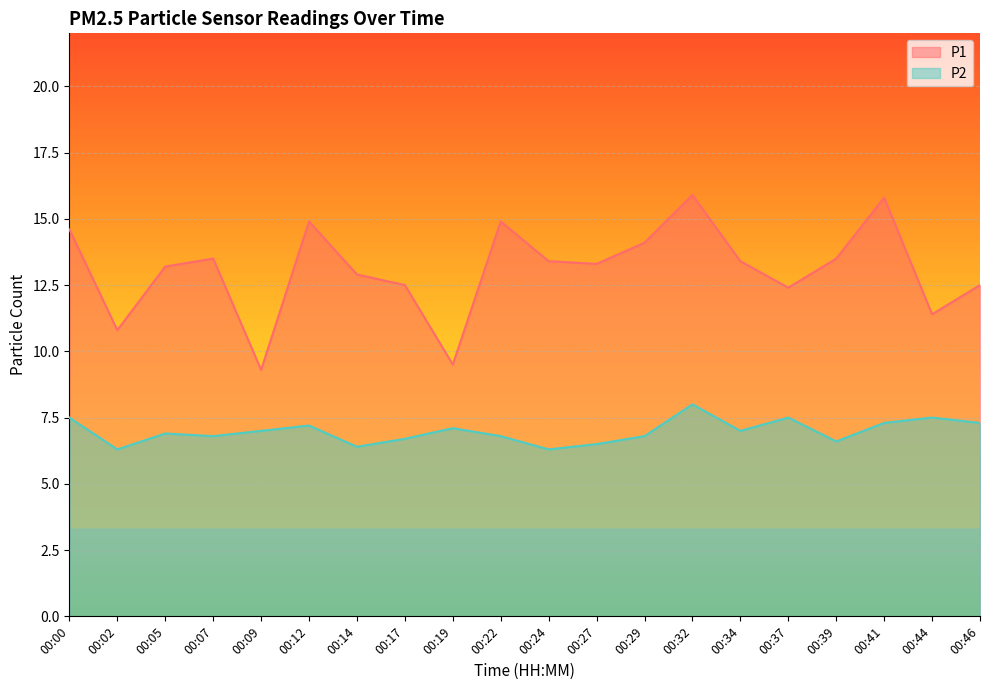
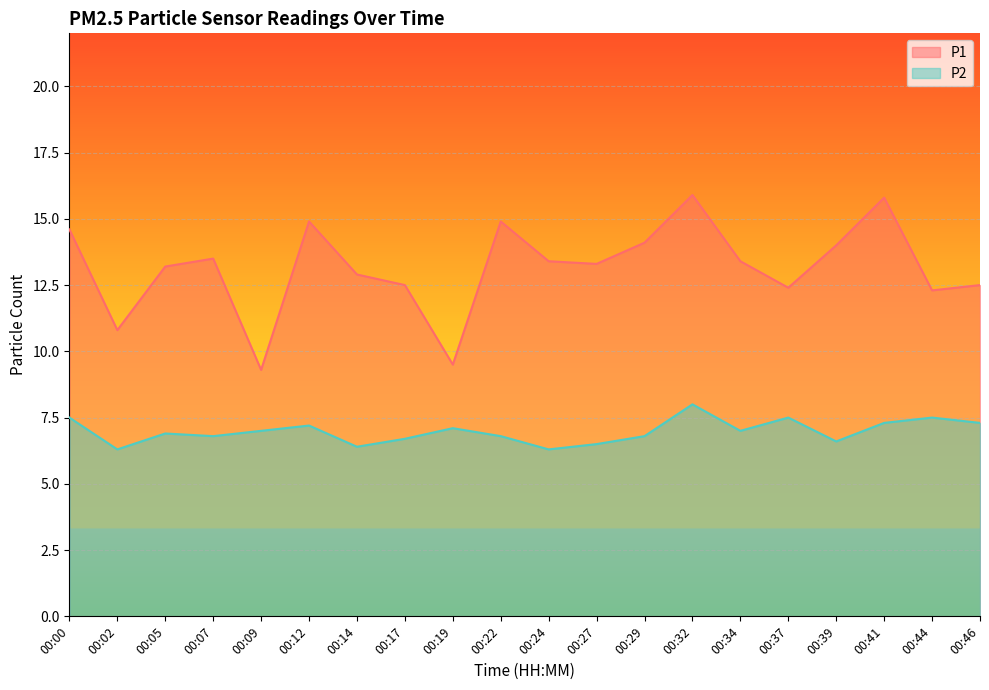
  {
    "P1": {
      "00:00": 14.6,
      "00:02": 10.8,
      "00:05": 13.2,
      "00:07": 13.5,
      "00:09": 9.3,
      "00:12": 14.9,
      "00:14": 12.9,
      "00:17": 12.5,
      "00:19": 9.5,
      "00:22": 14.9,
      "00:24": 13.4,
      "00:27": 13.3,
      "00:29": 14.1,
      "00:32": 15.9,
      "00:34": 13.4,
      "00:37": 12.4,
-     "00:39": 13.5,
+     "00:39": 14.0,
      "00:41": 15.8,
-     "00:44": 11.4,
+     "00:44": 12.3,
      "00:46": 12.5
    },
    "P2": {
      "00:00": 7.5,
      "00:02": 6.3,
      "00:05": 6.9,
      "00:07": 6.8,
      "00:09": 7.0,
      "00:12": 7.2,
      "00:14": 6.4,
      "00:17": 6.7,
      "00:19": 7.1,
      "00:22": 6.8,
      "00:24": 6.3,
      "00:27": 6.5,
      "00:29": 6.8,
      "00:32": 8.0,
      "00:34": 7.0,
      "00:37": 7.5,
      "00:39": 6.6,
      "00:41": 7.3,
      "00:44": 7.5,
      "00:46": 7.3
    }
  }
